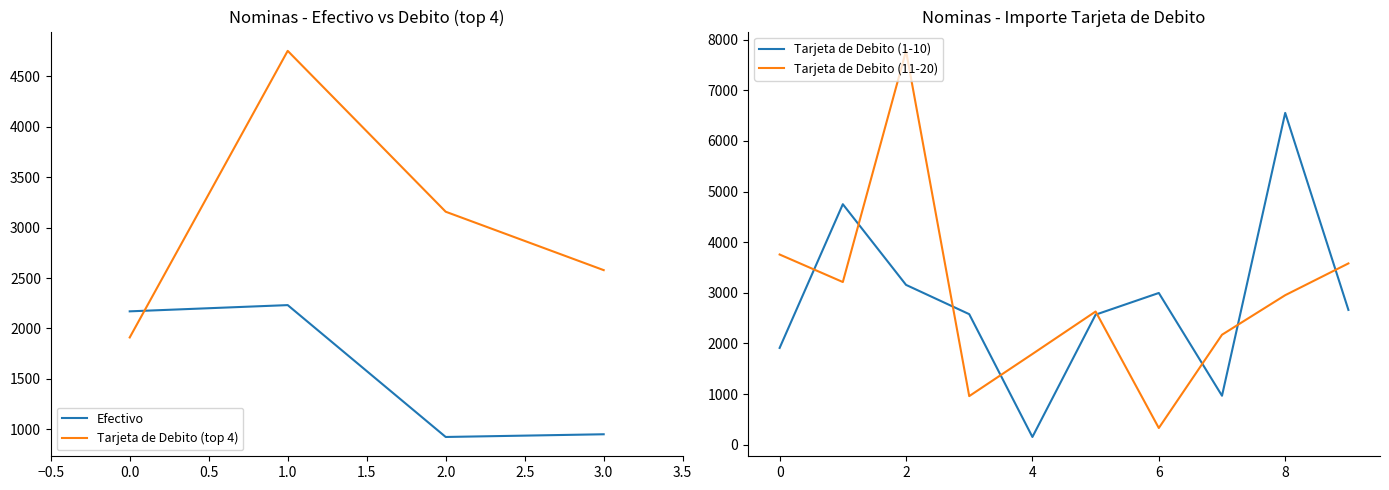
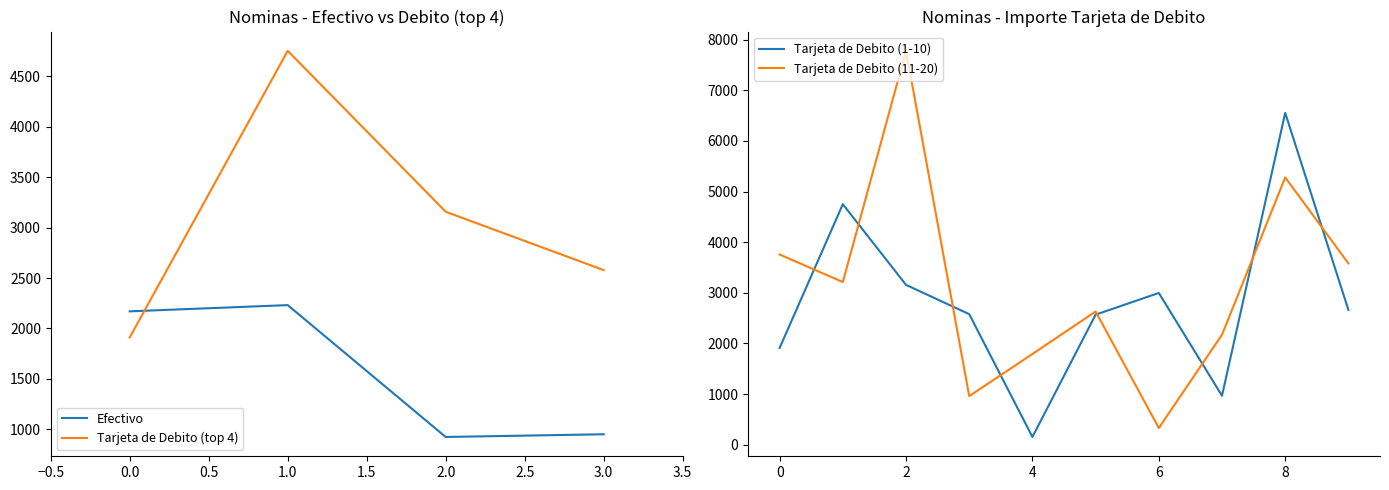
  {
    "Nominas - Efectivo vs Debito (top 4)": {
      "Efectivo": {
        "0.0": 2170,
        "1.0": 2230,
        "2.0": 920,
        "3.0": 950
      },
      "Tarjeta de Debito (top 4)": {
        "0.0": 1910,
        "1.0": 4750,
        "2.0": 3160,
        "3.0": 2580
      }
    },
    "Nominas - Importe Tarjeta de Debito": {
      "Tarjeta de Debito (1-10)": {
        "0": 1900,
        "2": 3200,
        "4": 200,
        "6": 3000,
        "8": 6600
      },
      "Tarjeta de Debito (11-20)": {
        "0": 3800,
        "4": 1800,
        "6": 300,
-       "8": 3000
+       "8": 5300
      }
    }
  }
